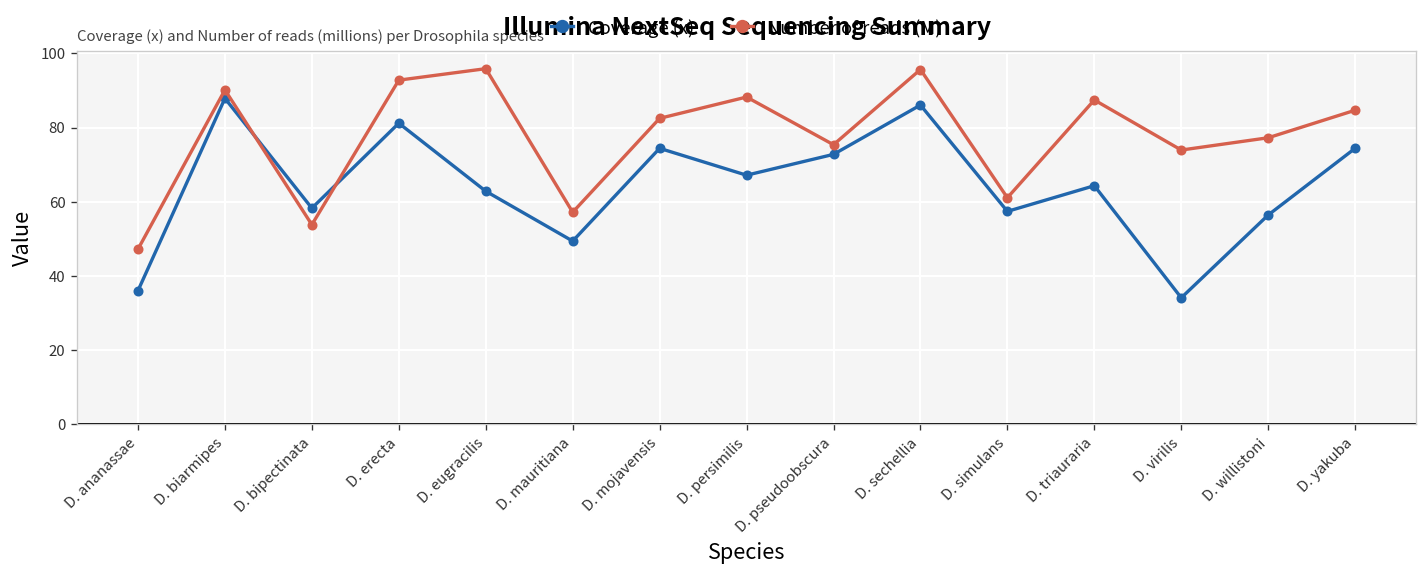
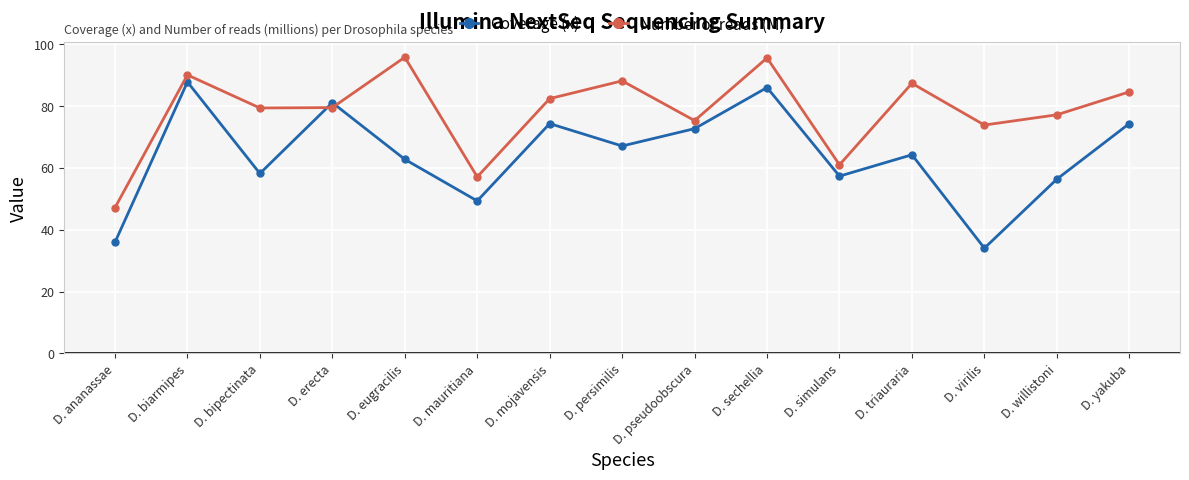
  {
    "Coverage (x)": {
      "D. ananassae": 36,
      "D. biarmipes": 88,
      "D. bipectinata": 58,
      "D. erecta": 81,
      "D. eugracilis": 63,
      "D. mauritiana": 49,
      "D. mojavensis": 74,
      "D. persimilis": 67,
      "D. pseudoobscura": 73,
      "D. sechellia": 86,
      "D. simulans": 57,
      "D. triauraria": 64,
      "D. virilis": 34,
      "D. willistoni": 56,
      "D. yakuba": 74
    },
    "Number of reads (M)": {
      "D. ananassae": 47,
      "D. biarmipes": 90,
-     "D. bipectinata": 54,
-     "D. erecta": 93,
+     "D. bipectinata": 79,
+     "D. erecta": 80,
      "D. eugracilis": 96,
      "D. mauritiana": 57,
      "D. mojavensis": 82,
      "D. persimilis": 88,
      "D. pseudoobscura": 75,
      "D. sechellia": 96,
      "D. simulans": 61,
      "D. triauraria": 87,
      "D. virilis": 74,
      "D. willistoni": 77,
      "D. yakuba": 85
    }
  }
